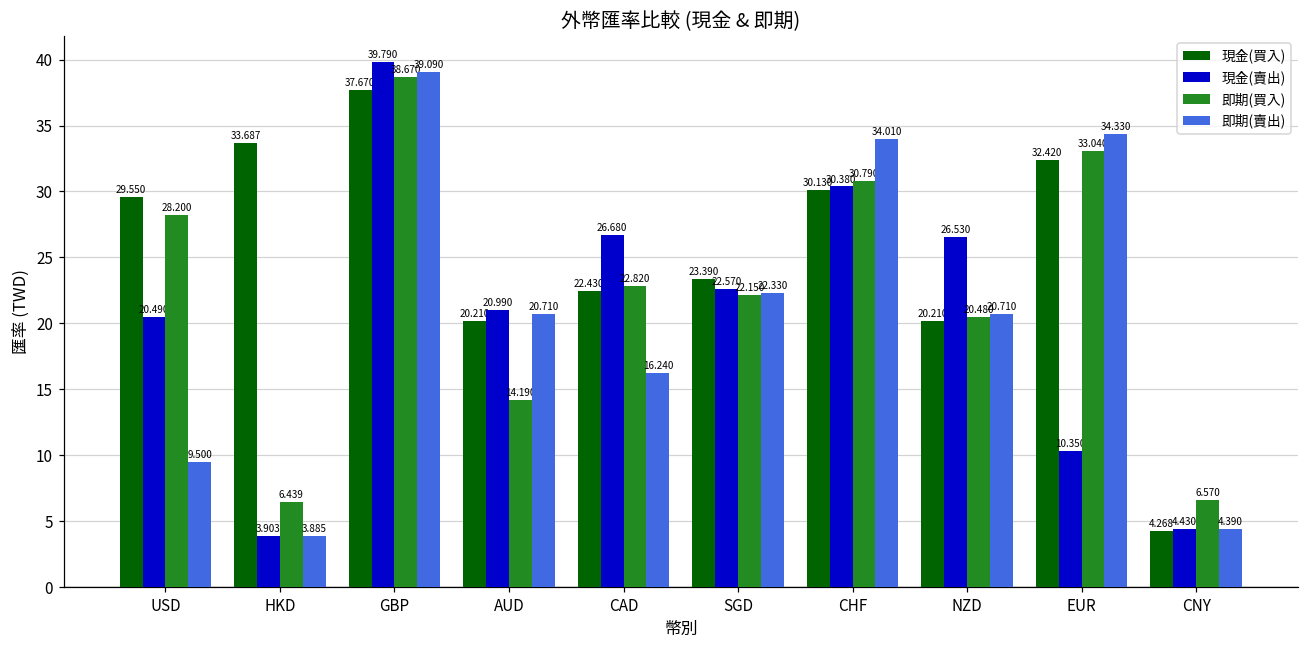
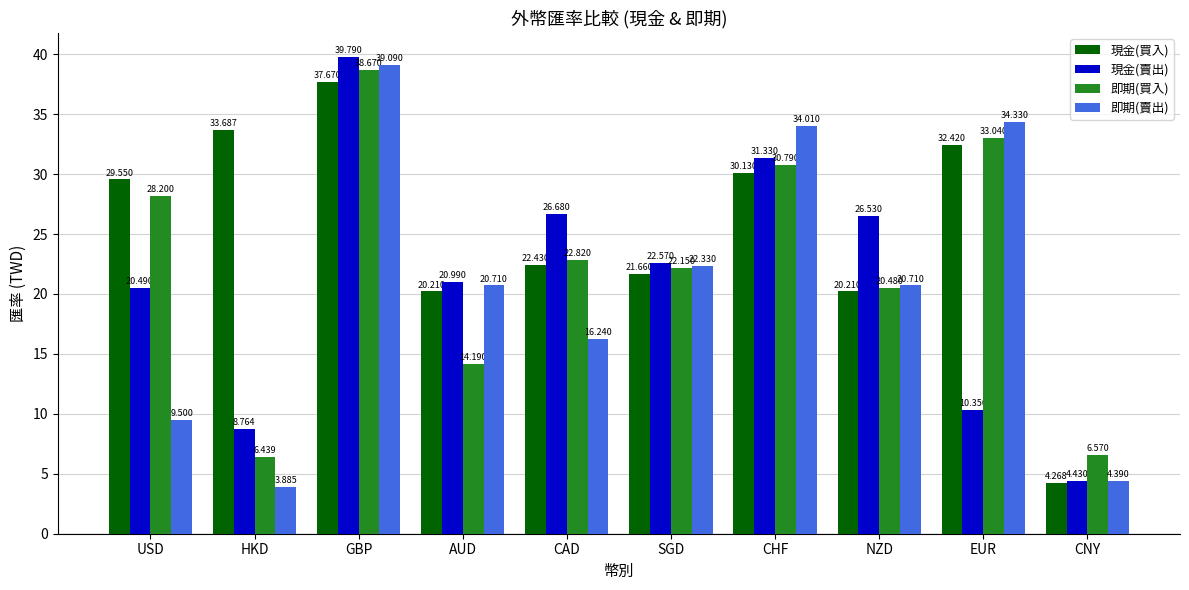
  {
    "現金(買入)": {
      "USD": 29.550,
      "HKD": 33.687,
      "GBP": 37.670,
      "AUD": 20.210,
      "CAD": 22.430,
-     "SGD": 23.390,
+     "SGD": 21.660,
      "CHF": 30.130,
      "NZD": 20.210,
      "EUR": 32.420,
      "CNY": 4.268
    },
    "現金(賣出)": {
      "USD": 20.490,
-     "HKD": 3.903,
+     "HKD": 8.764,
      "GBP": 39.790,
      "AUD": 20.990,
      "CAD": 26.680,
      "SGD": 22.570,
-     "CHF": 30.380,
+     "CHF": 31.330,
      "NZD": 26.530,
      "EUR": 10.350,
      "CNY": 4.430
    },
    "即期(買入)": {
      "USD": 28.200,
      "HKD": 6.439,
      "GBP": 38.670,
      "AUD": 14.190,
      "CAD": 22.820,
      "CHF": 30.790,
      "EUR": 33.040,
      "CNY": 6.570
    },
    "即期(賣出)": {
      "USD": 9.500,
      "HKD": 3.885,
      "GBP": 39.090,
      "AUD": 20.710,
      "CAD": 16.240,
      "CHF": 34.010,
      "EUR": 34.330,
      "CNY": 4.390
    }
  }
